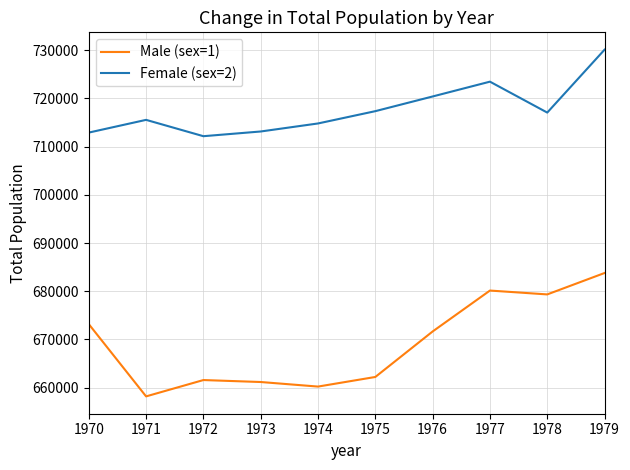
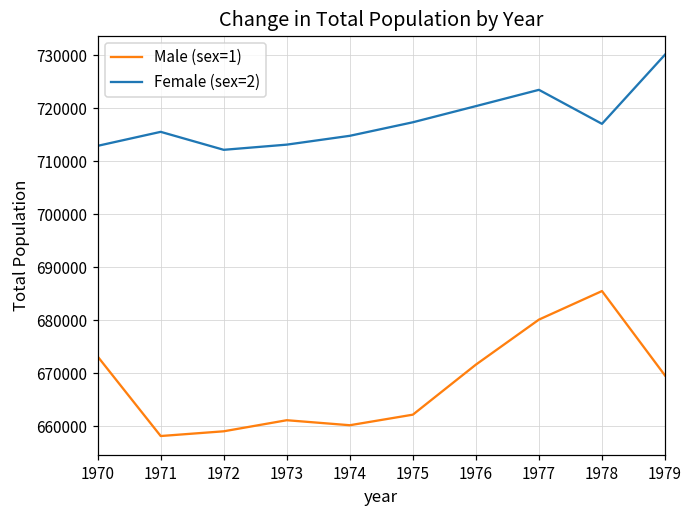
  {
    "Male (sex=1)": {
      "1970": 673000,
      "1971": 658000,
-     "1972": 662000,
+     "1972": 659000,
      "1973": 661000,
      "1974": 660000,
      "1975": 662000,
      "1976": 672000,
      "1977": 680000,
-     "1978": 679000,
-     "1979": 684000
+     "1978": 686000,
+     "1979": 670000
    },
    "Female (sex=2)": {
      "1970": 713000,
      "1971": 716000,
      "1972": 712000,
      "1973": 713000,
      "1974": 715000,
      "1975": 717000,
      "1976": 720000,
      "1977": 723000,
      "1978": 717000,
      "1979": 730000
    }
  }
